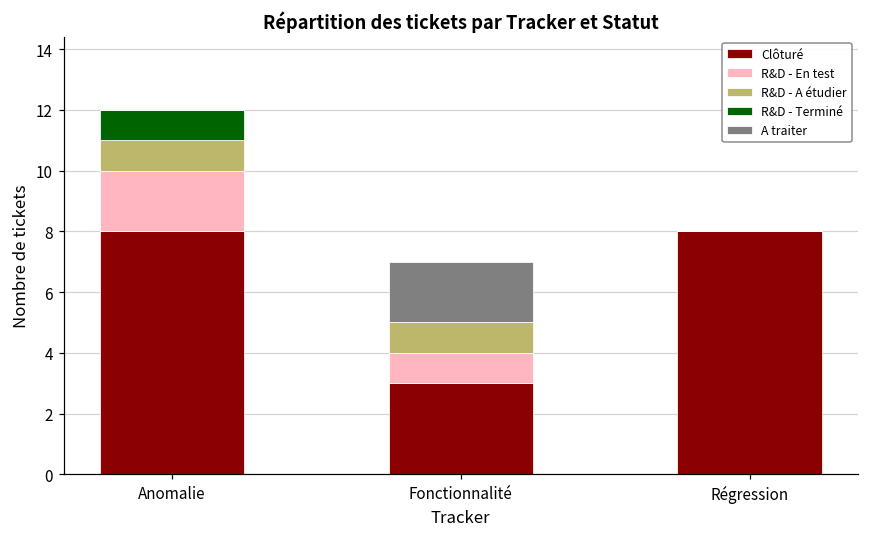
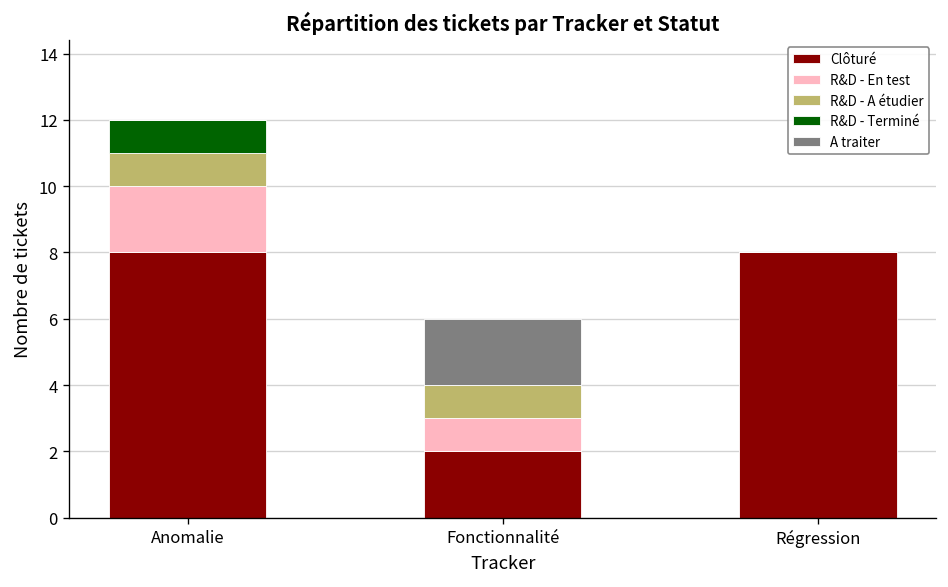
  {
    "Clôturé": {
      "Anomalie": 8,
-     "Fonctionnalité": 3,
+     "Fonctionnalité": 2,
      "Régression": 8
    },
    "R&D - En test": {
      "Anomalie": 2,
      "Fonctionnalité": 1,
      "Régression": 0
    },
    "R&D - A étudier": {
      "Anomalie": 1,
      "Fonctionnalité": 1,
      "Régression": 0
    },
    "R&D - Terminé": {
      "Anomalie": 1,
      "Fonctionnalité": 0,
      "Régression": 0
    },
    "A traiter": {
      "Anomalie": 0,
      "Fonctionnalité": 2,
      "Régression": 0
    }
  }
